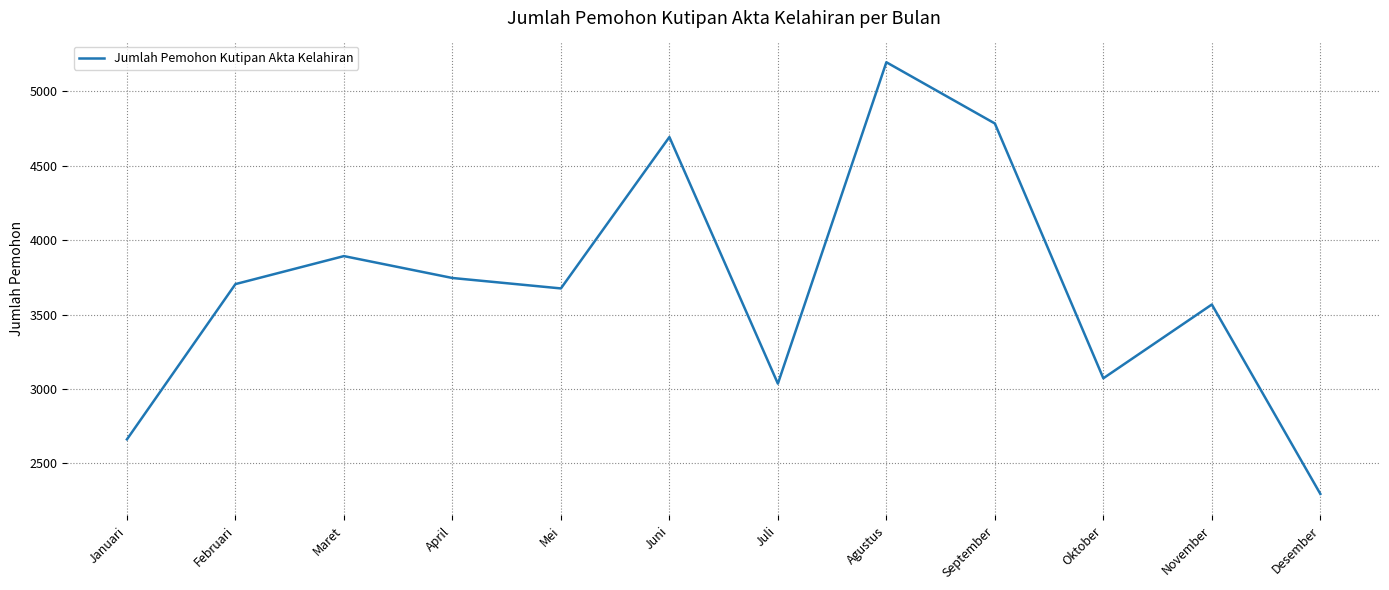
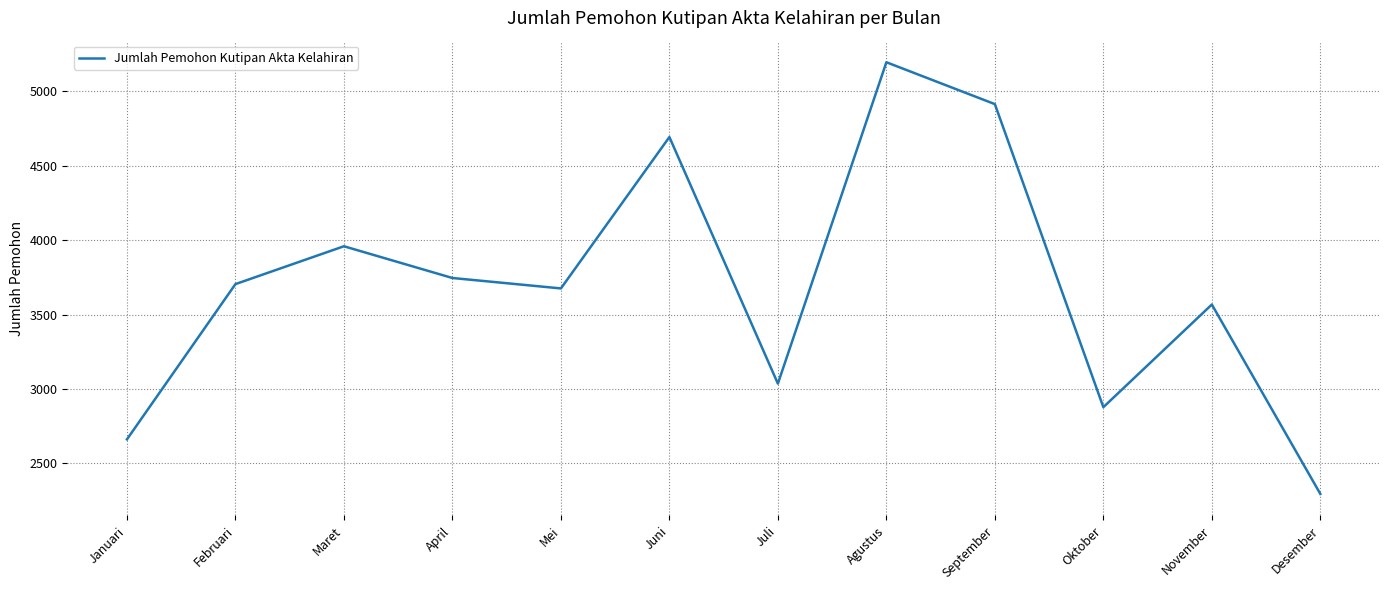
  {
    "Januari": 2660,
    "Februari": 3700,
-   "Maret": 3890,
+   "Maret": 3960,
    "April": 3750,
    "Mei": 3680,
    "Juni": 4690,
    "Juli": 3040,
    "Agustus": 5190,
-   "September": 4780,
-   "Oktober": 3070,
+   "September": 4910,
+   "Oktober": 2880,
    "November": 3570,
    "Desember": 2300
  }
